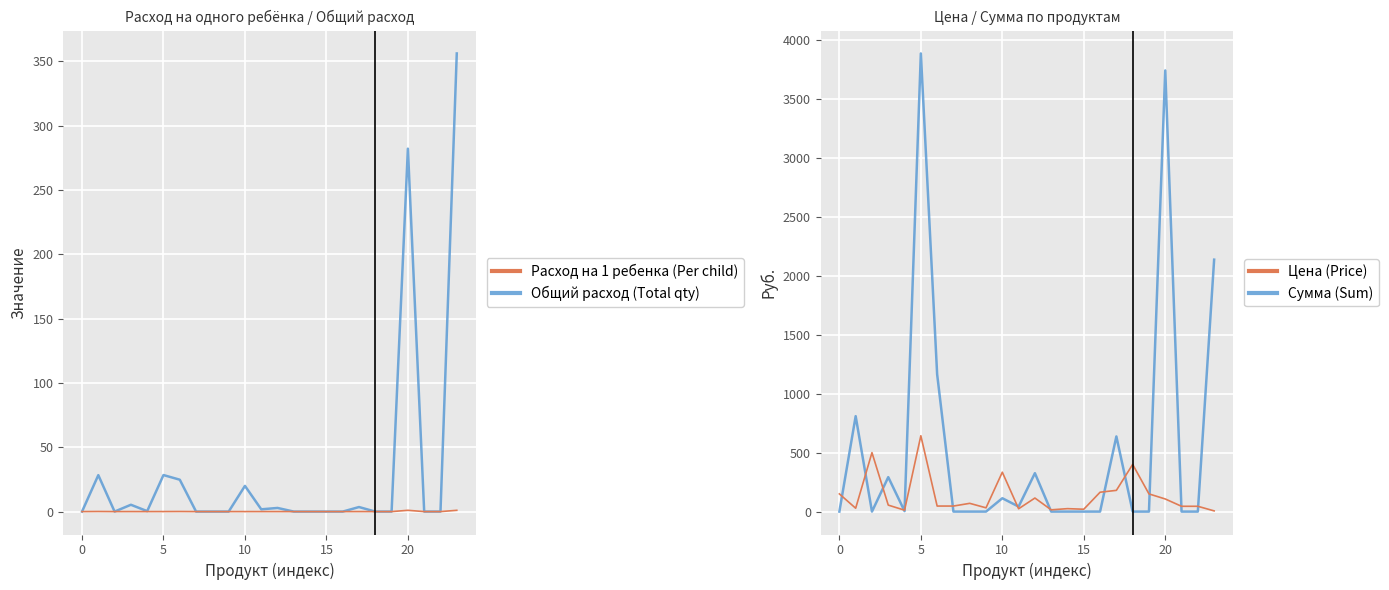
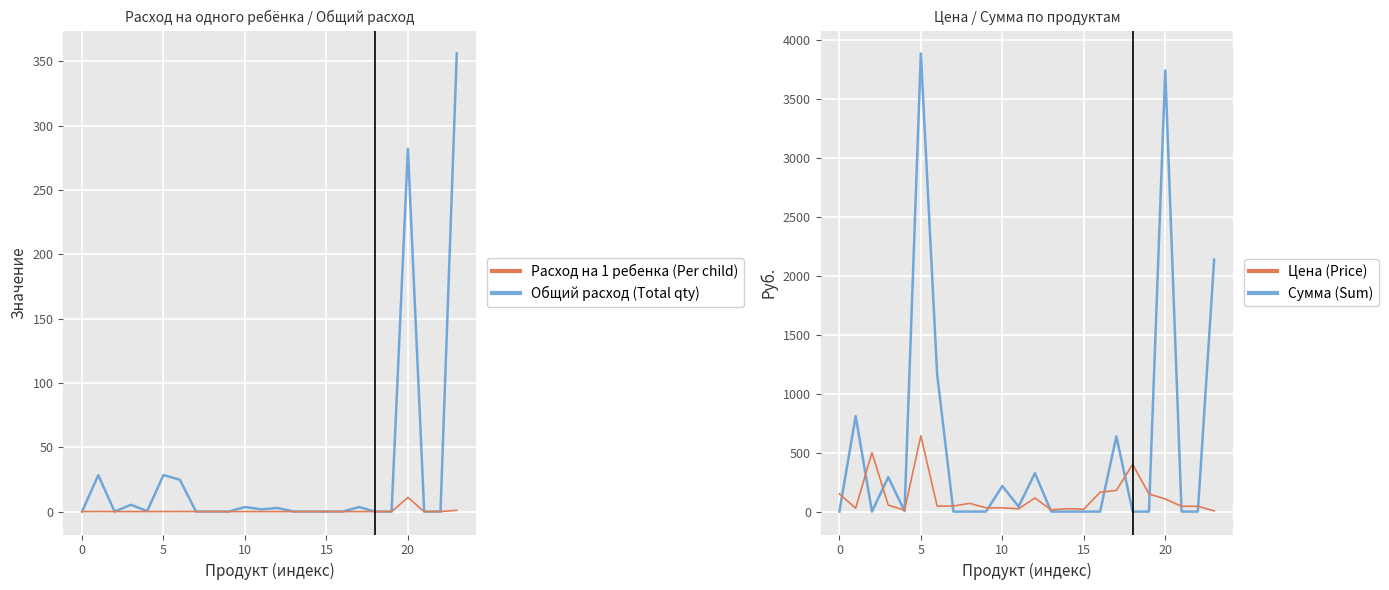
  {
    "Расход на одного ребёнка / Общий расход": {
      "Расход на 1 ребенка (Per child)": {
        "5": 0,
        "10": 0,
-       "20": 1
+       "20": 11
      },
      "Общий расход (Total qty)": {
        "5": 28,
-       "10": 20,
+       "10": 4,
        "20": 282
      }
    },
    "Цена / Сумма по продуктам": {
      "Цена (Price)": {
        "0": 150,
        "5": 640,
-       "10": 330,
+       "10": 30,
        "20": 110
      },
      "Сумма (Sum)": {
        "0": 0,
        "5": 3880,
-       "10": 110,
+       "10": 220,
        "20": 3740
      }
    }
  }
